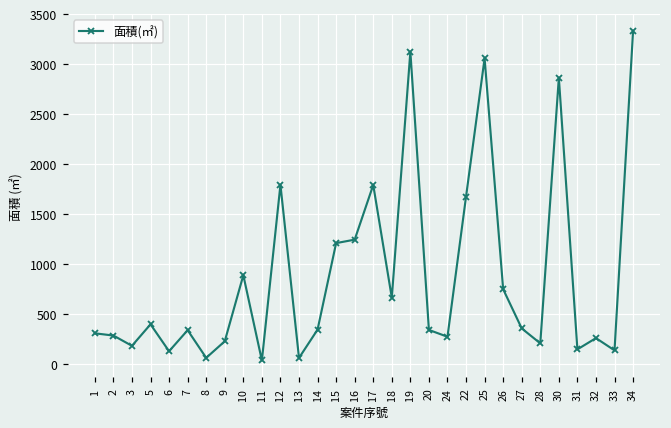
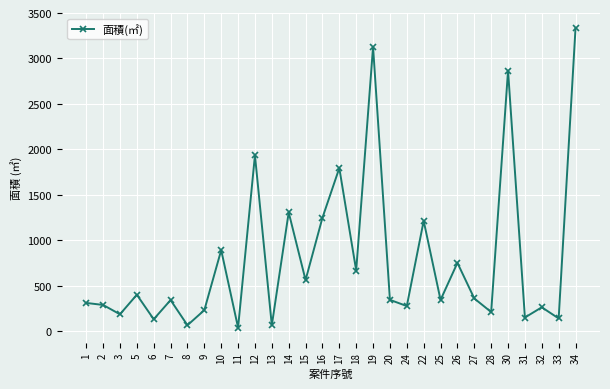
  {
    "1": 300,
    "2": 300,
    "3": 200,
    "5": 400,
    "6": 100,
    "7": 300,
    "8": 100,
    "9": 200,
    "10": 900,
    "11": 0,
-   "12": 1800,
+   "12": 1900,
    "13": 100,
-   "14": 300,
-   "15": 1200,
+   "14": 1300,
+   "15": 600,
    "16": 1200,
    "17": 1800,
    "18": 700,
    "19": 3100,
    "20": 300,
    "24": 300,
-   "22": 1700,
-   "25": 3100,
+   "22": 1200,
+   "25": 300,
    "26": 800,
    "27": 400,
    "28": 200,
    "30": 2900,
    "31": 100,
    "32": 300,
    "33": 100,
    "34": 3300
  }
